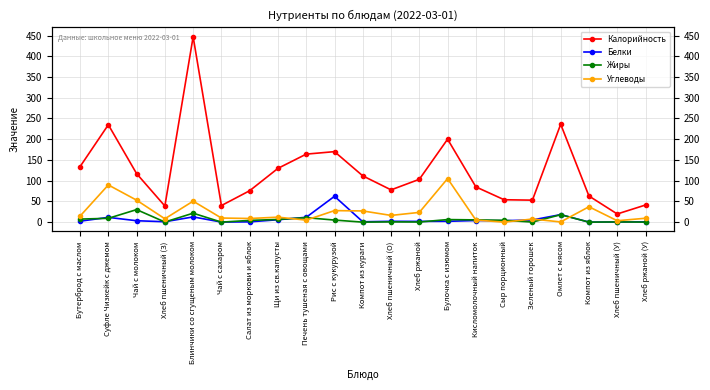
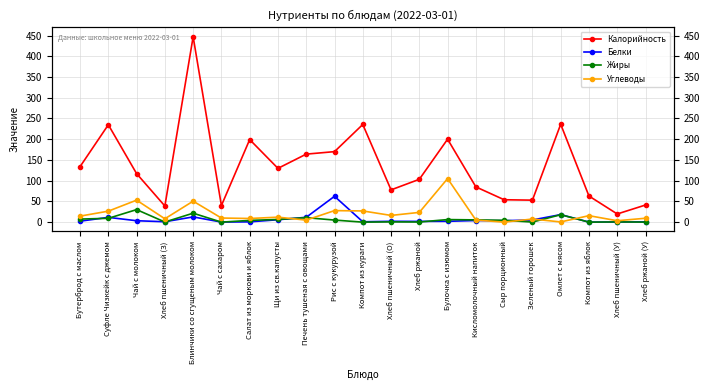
  {
    "Калорийность": {
      "Бутерброд с маслом": 130,
      "Суфле Чизкейк с джемом": 230,
      "Чай с молоком": 120,
      "Хлеб пшеничный (З)": 40,
      "Чай с сахаром": 40,
-     "Салат из моркови и яблок": 80,
+     "Салат из моркови и яблок": 200,
      "Щи из св.капусты": 130,
      "Печень тушеная с овощами": 160,
      "Рис с кукурузой": 170,
-     "Компот из кураги": 110,
+     "Компот из кураги": 240,
      "Хлеб пшеничный (О)": 80,
      "Хлеб ржаной": 100,
      "Булочка с изюмом": 200,
      "Кисломолочный напиток": 90,
      "Сыр порционный": 50,
      "Зеленый горошек": 50,
      "Омлет с мясом": 240,
      "Компот из яблок": 60,
      "Хлеб пшеничный (У)": 20,
      "Хлеб ржаной (У)": 40
    },
    "Белки": {
      "Чай с молоком": 0,
      "Блинчики со сгущеным молоком": 10,
      "Рис с кукурузой": 60
    },
    "Жиры": {
      "Чай с молоком": 30,
      "Блинчики со сгущеным молоком": 20,
      "Рис с кукурузой": 10
    },
    "Углеводы": {
      "Бутерброд с маслом": 10,
-     "Суфле Чизкейк с джемом": 90,
+     "Суфле Чизкейк с джемом": 30,
      "Чай с молоком": 50,
      "Хлеб пшеничный (З)": 10,
      "Блинчики со сгущеным молоком": 50,
      "Чай с сахаром": 10,
      "Рис с кукурузой": 30,
      "Компот из кураги": 30,
      "Хлеб пшеничный (О)": 20,
      "Хлеб ржаной": 20,
      "Булочка с изюмом": 110,
      "Омлет с мясом": 0,
-     "Компот из яблок": 40,
+     "Компот из яблок": 20,
      "Хлеб ржаной (У)": 10
    }
  }
